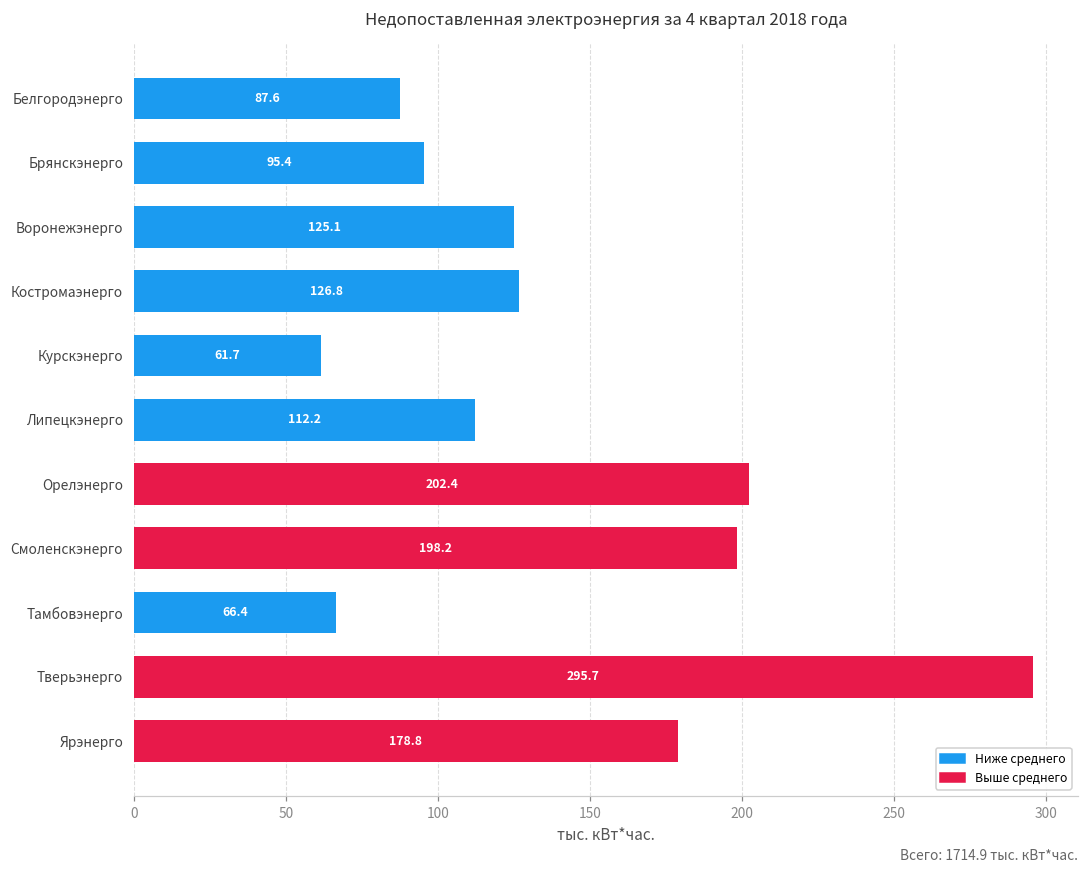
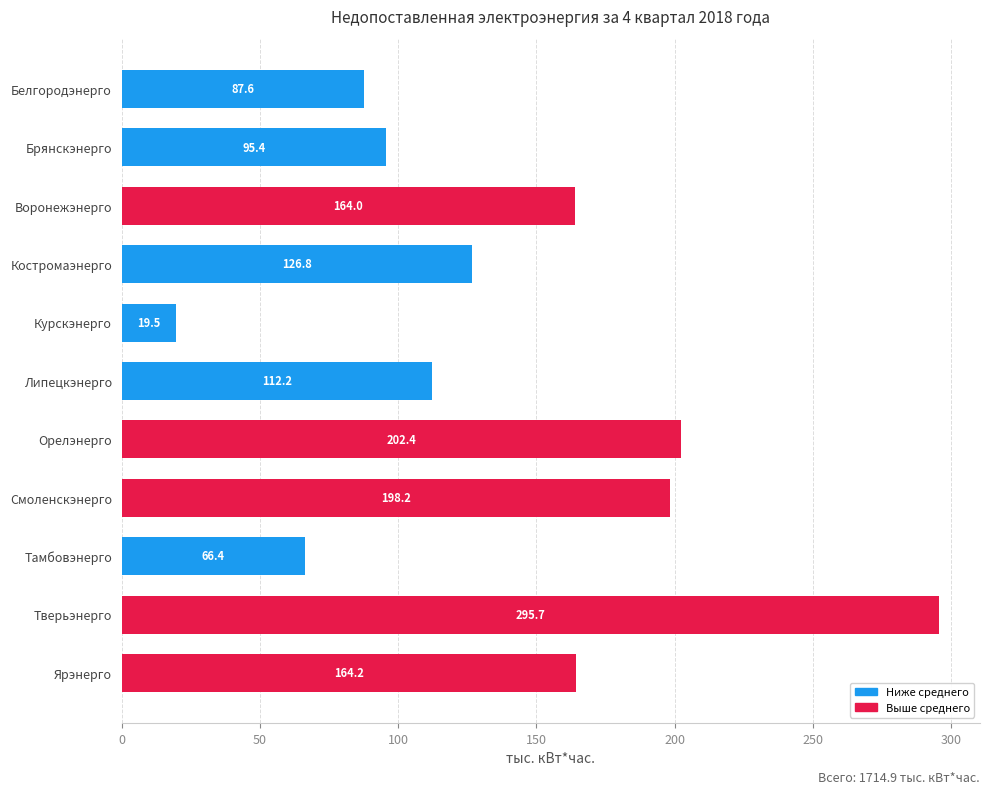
  {
    "Белгородэнерго": 87.6,
    "Брянскэнерго": 95.4,
-   "Воронежэнерго": 125.1,
+   "Воронежэнерго": 164.0,
    "Костромаэнерго": 126.8,
-   "Курскэнерго": 61.7,
+   "Курскэнерго": 19.5,
    "Липецкэнерго": 112.2,
    "Орелэнерго": 202.4,
    "Смоленскэнерго": 198.2,
    "Тамбовэнерго": 66.4,
    "Тверьэнерго": 295.7,
-   "Ярэнерго": 178.8
+   "Ярэнерго": 164.2
  }
